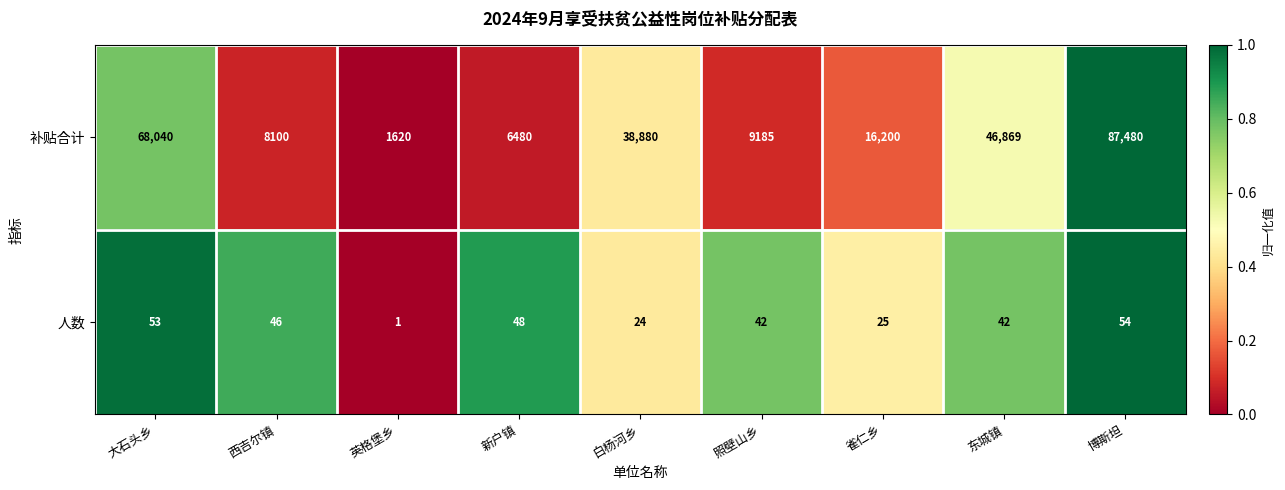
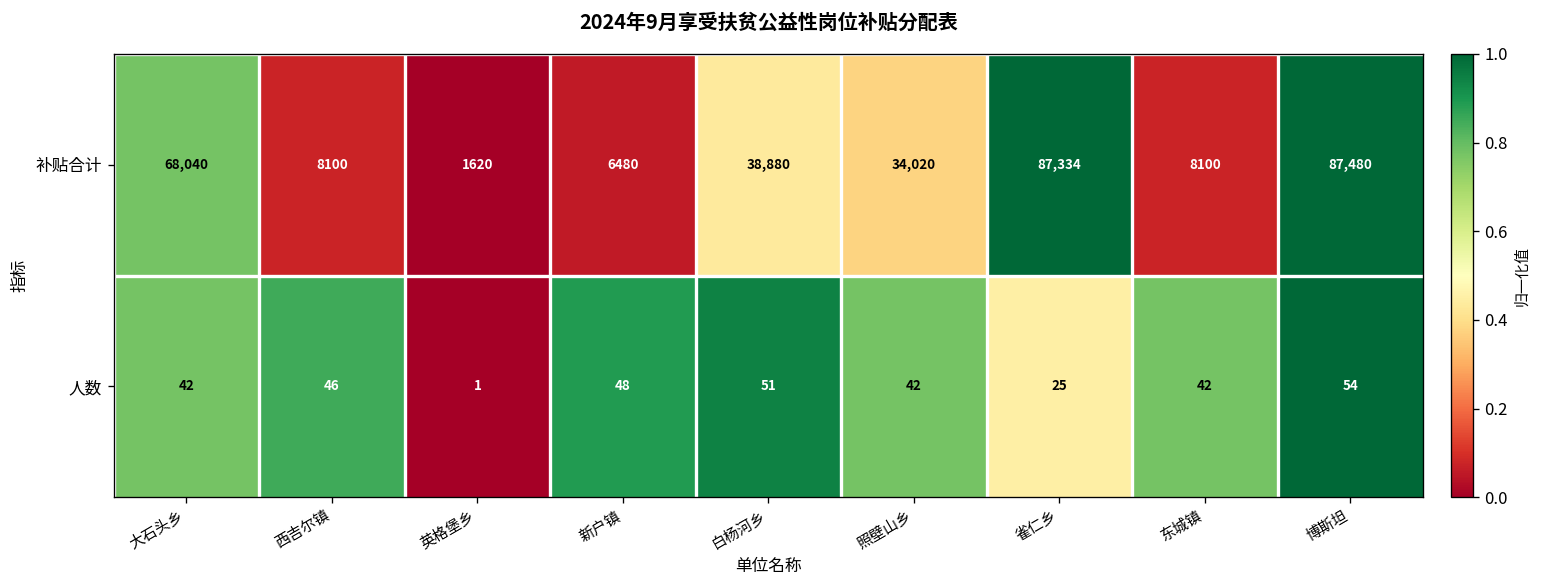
  {
    "补贴合计": {
      "大石头乡": "68,040",
      "西吉尔镇": "8100",
      "英格堡乡": "1620",
      "新户镇": "6480",
      "白杨河乡": "38,880",
-     "照壁山乡": "9185",
-     "雀仁乡": "16,200",
-     "东城镇": "46,869",
+     "照壁山乡": "34,020",
+     "雀仁乡": "87,334",
+     "东城镇": "8100",
      "博斯坦": "87,480"
    },
    "人数": {
-     "大石头乡": "53",
+     "大石头乡": "42",
      "西吉尔镇": "46",
      "英格堡乡": "1",
      "新户镇": "48",
-     "白杨河乡": "24",
+     "白杨河乡": "51",
      "照壁山乡": "42",
      "雀仁乡": "25",
      "东城镇": "42",
      "博斯坦": "54"
    }
  }
